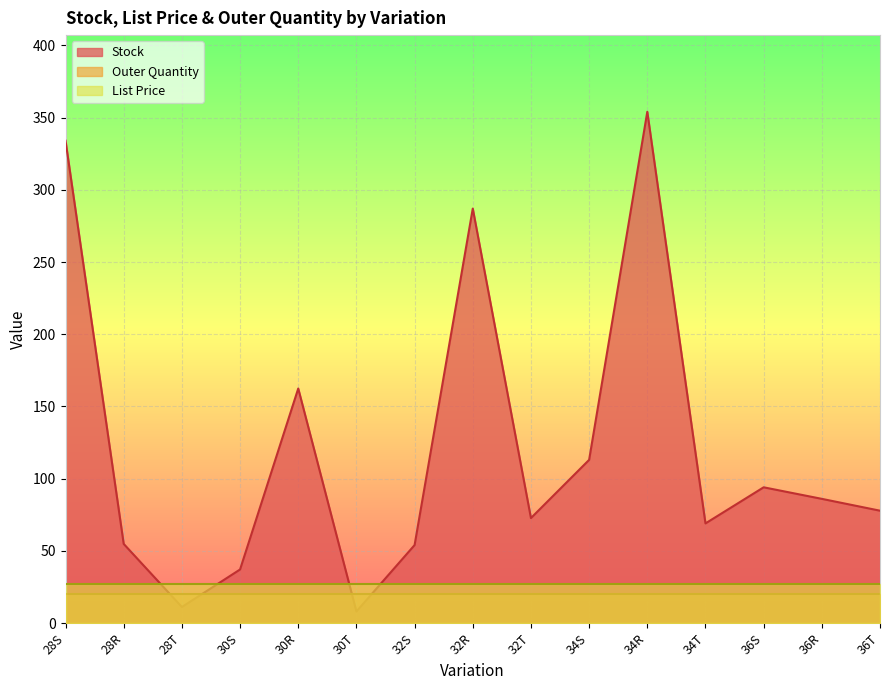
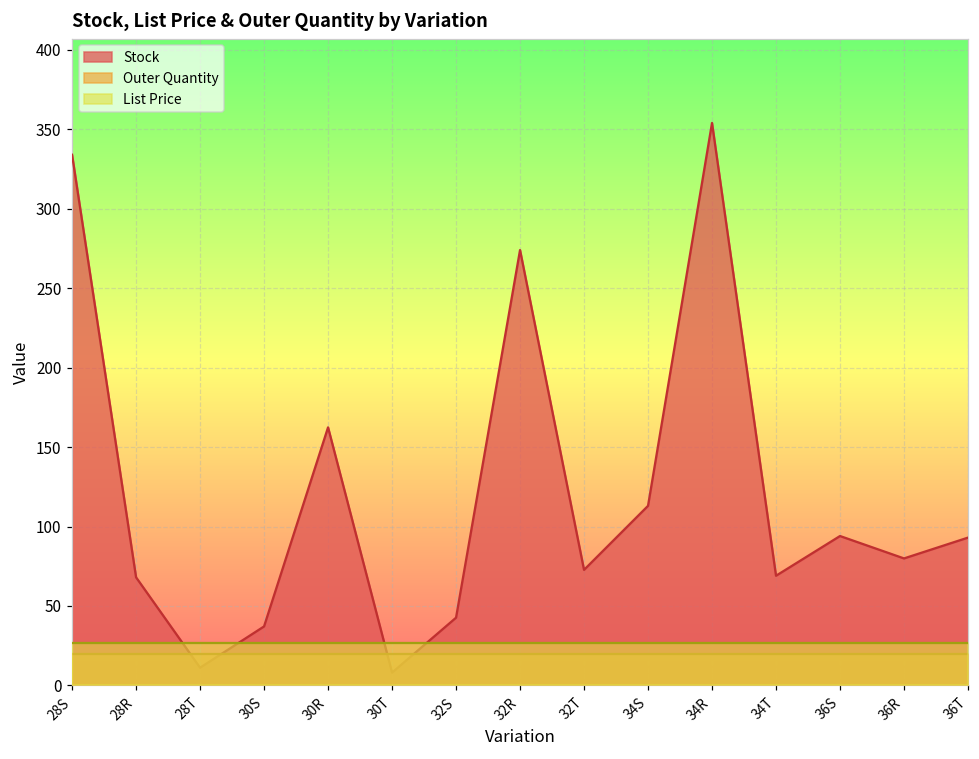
  {
    "Stock": {
      "28S": 334,
-     "28R": 55,
+     "28R": 68,
      "28T": 11,
      "30S": 37,
      "30R": 162,
      "30T": 8,
-     "32S": 54,
-     "32R": 287,
+     "32S": 43,
+     "32R": 274,
      "32T": 73,
      "34S": 113,
      "34R": 354,
      "34T": 69,
      "36S": 94,
-     "36R": 86,
-     "36T": 78
+     "36R": 80,
+     "36T": 93
    },
    "Outer Quantity": {
      "28S": 20,
      "28R": 20,
      "28T": 20,
      "30S": 20,
      "30R": 20,
      "30T": 20,
      "32S": 20,
      "32R": 20,
      "32T": 20,
      "34S": 20,
      "34R": 20,
      "34T": 20,
      "36S": 20,
      "36R": 20,
      "36T": 20
    },
    "List Price": {
      "28S": 27,
      "28R": 27,
      "28T": 27,
      "30S": 27,
      "30R": 27,
      "30T": 27,
      "32S": 27,
      "32R": 27,
      "32T": 27,
      "34S": 27,
      "34R": 27,
      "34T": 27,
      "36S": 27,
      "36R": 27,
      "36T": 27
    }
  }
